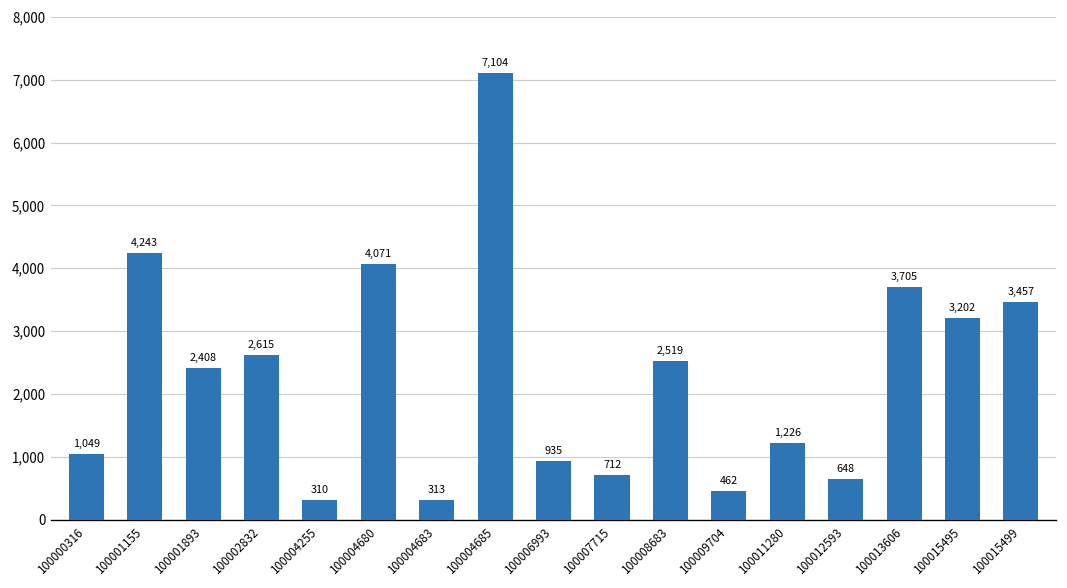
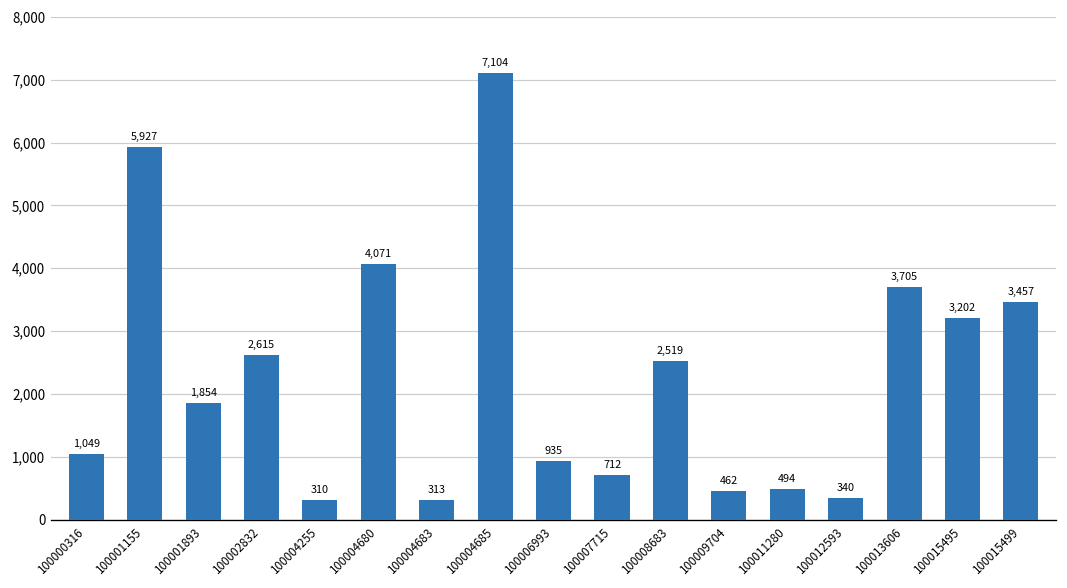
  {
    "100000316": "1,049",
-   "100001155": "4,243",
-   "100001893": "2,408",
+   "100001155": "5,927",
+   "100001893": "1,854",
    "100002832": "2,615",
    "100004255": "310",
    "100004680": "4,071",
    "100004683": "313",
    "100004685": "7,104",
    "100006993": "935",
    "100007715": "712",
    "100008683": "2,519",
    "100009704": "462",
-   "100011280": "1,226",
-   "100012593": "648",
+   "100011280": "494",
+   "100012593": "340",
    "100013606": "3,705",
    "100015495": "3,202",
    "100015499": "3,457"
  }
